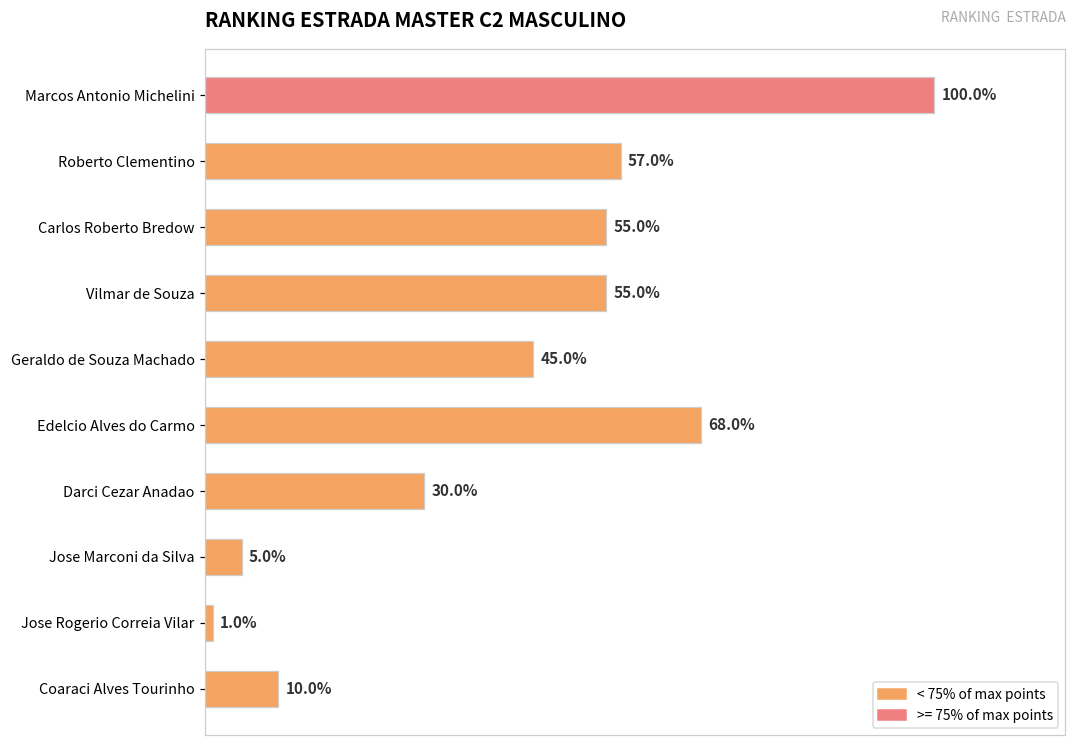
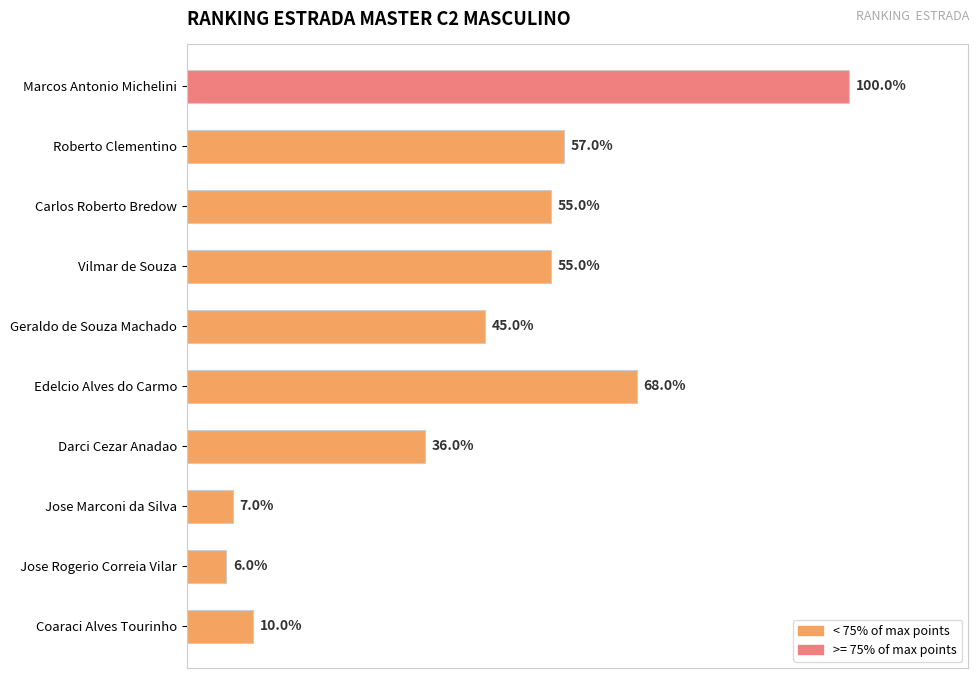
  {
    "Marcos Antonio Michelini": "100.0%",
    "Roberto Clementino": "57.0%",
    "Carlos Roberto Bredow": "55.0%",
    "Vilmar de Souza": "55.0%",
    "Geraldo de Souza Machado": "45.0%",
    "Edelcio Alves do Carmo": "68.0%",
-   "Darci Cezar Anadao": "30.0%",
-   "Jose Marconi da Silva": "5.0%",
-   "Jose Rogerio Correia Vilar": "1.0%",
+   "Darci Cezar Anadao": "36.0%",
+   "Jose Marconi da Silva": "7.0%",
+   "Jose Rogerio Correia Vilar": "6.0%",
    "Coaraci Alves Tourinho": "10.0%"
  }
